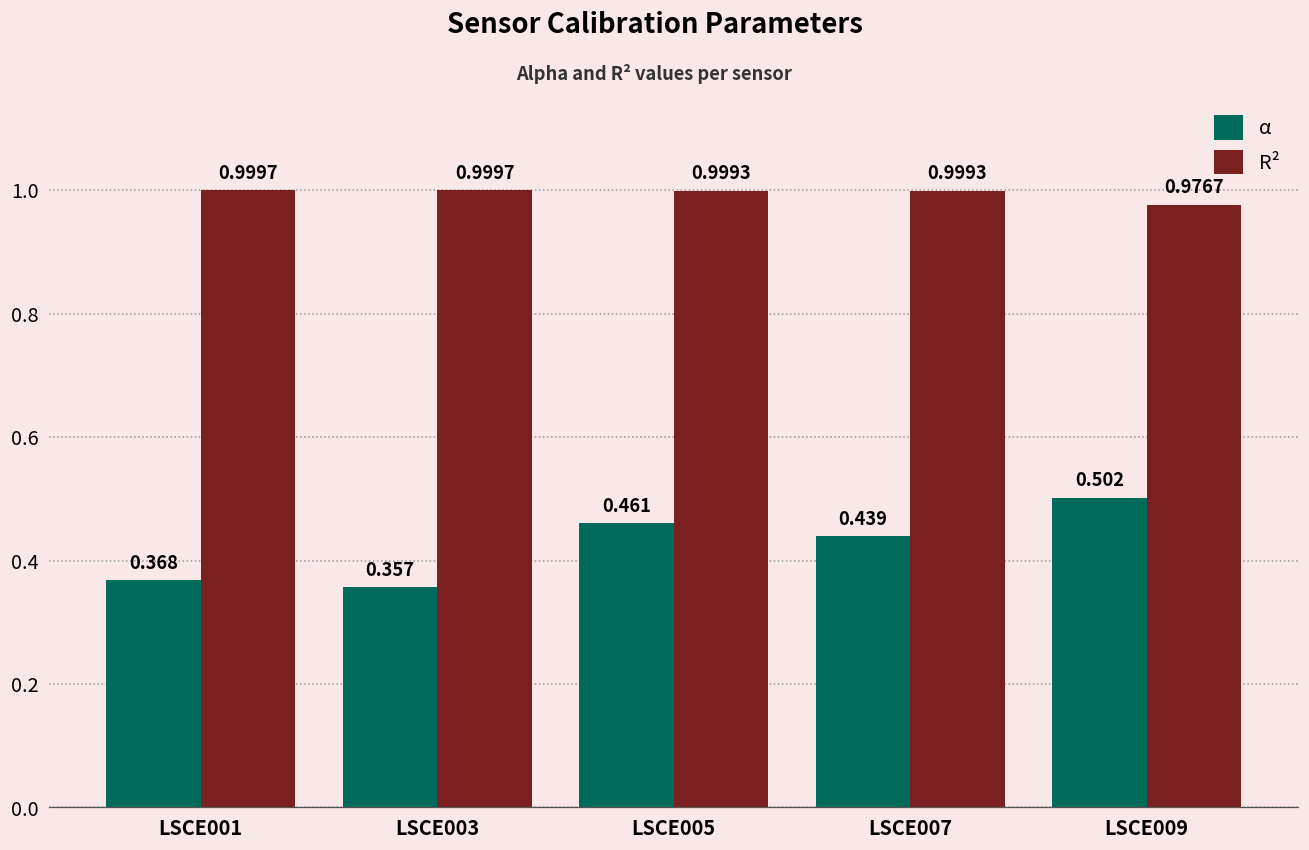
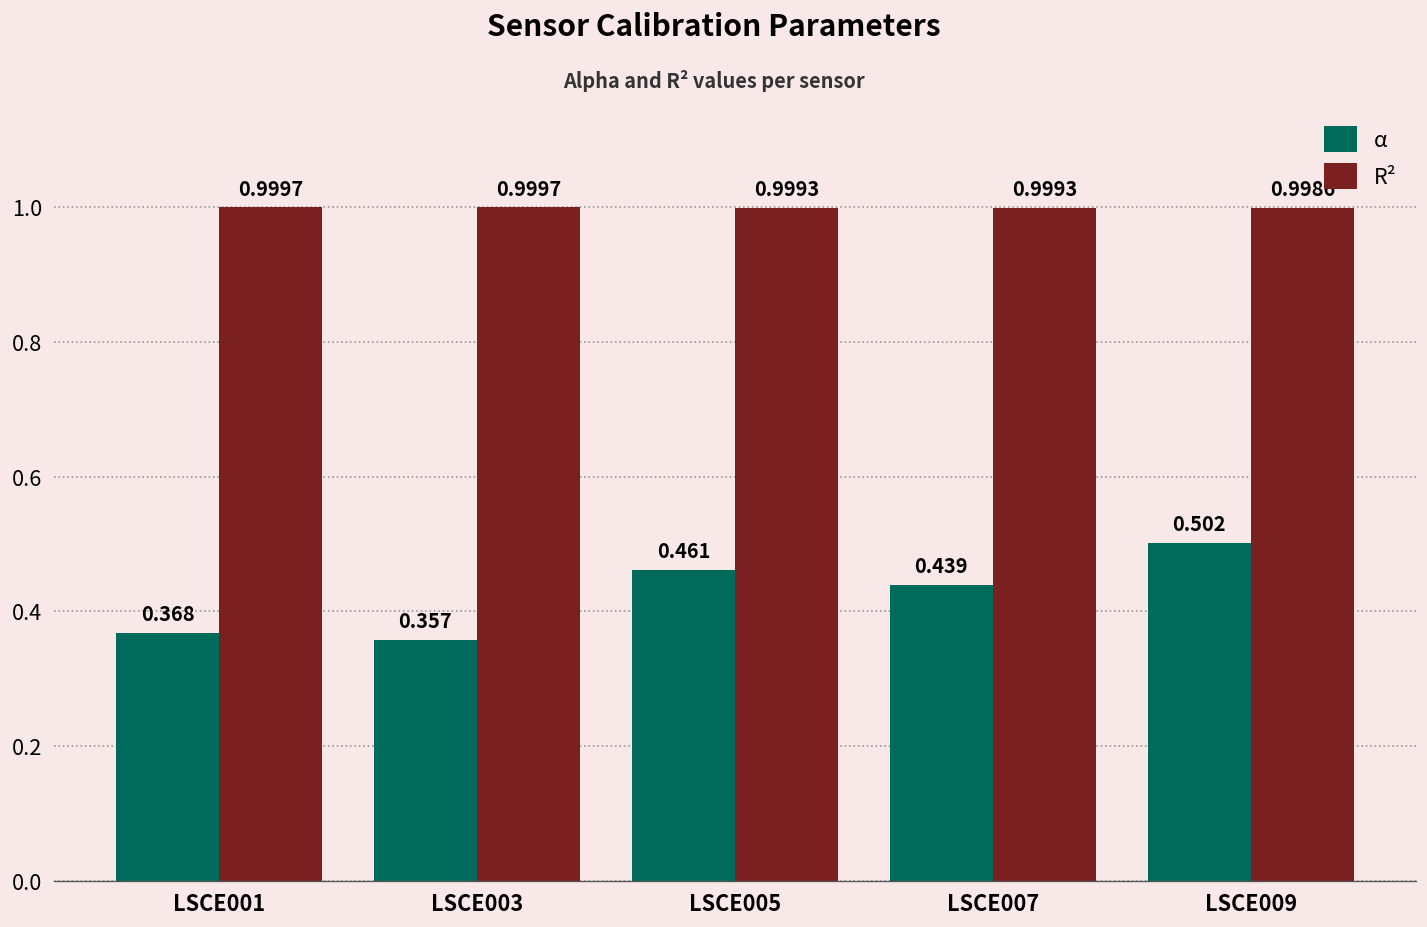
  {
    "α": {
      "LSCE001": 0.368,
      "LSCE003": 0.357,
      "LSCE005": 0.461,
      "LSCE007": 0.439,
      "LSCE009": 0.502
    },
    "R²": {
      "LSCE001": 0.9997,
      "LSCE003": 0.9997,
      "LSCE005": 0.9993,
      "LSCE007": 0.9993,
-     "LSCE009": 0.9767
+     "LSCE009": 0.9986
    }
  }
